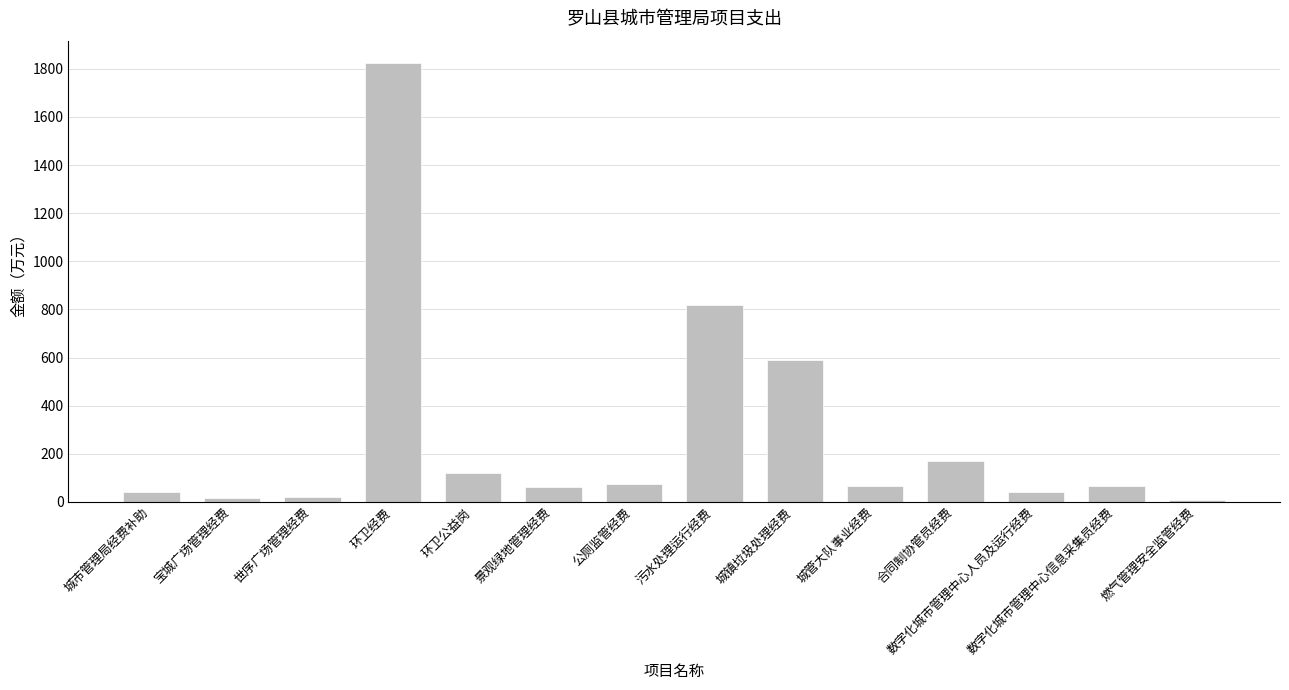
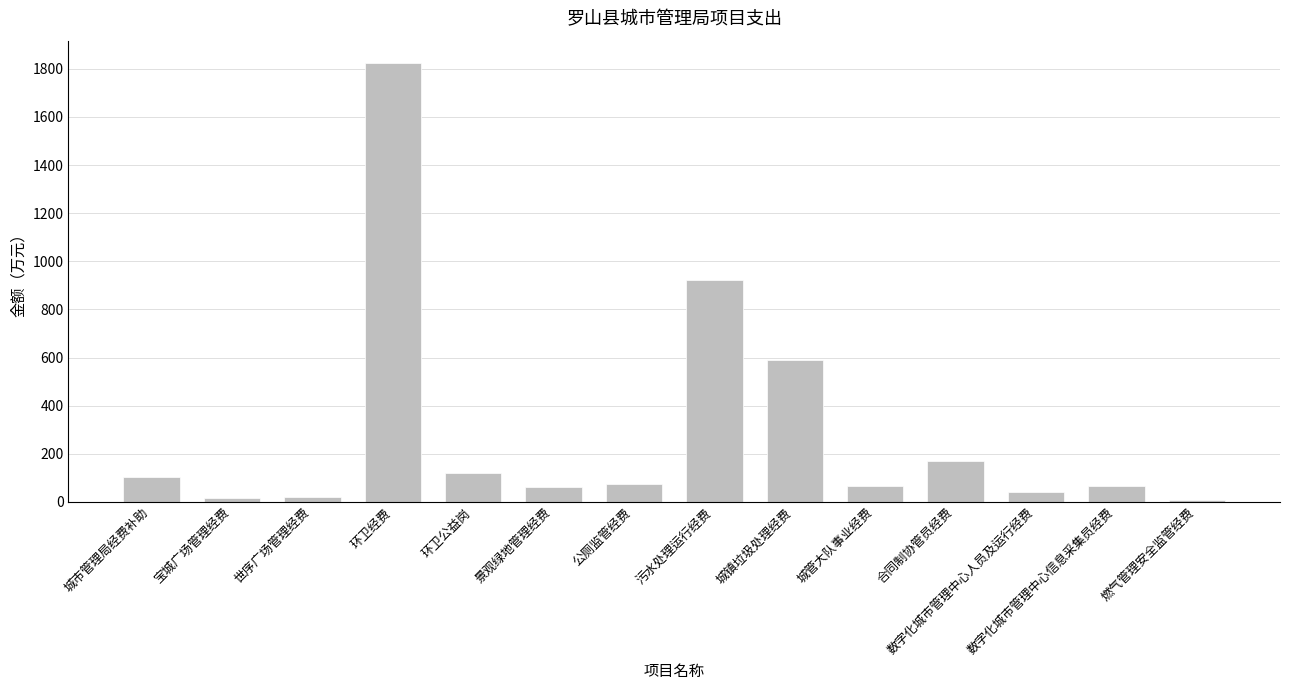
  {
-   "城市管理局经费补助": 40,
+   "城市管理局经费补助": 100,
    "宝城广场管理经费": 20,
    "世序广场管理经费": 20,
    "环卫经费": 1830,
    "环卫公益岗": 120,
    "景观绿地管理经费": 60,
    "公厕监管经费": 70,
-   "污水处理运行经费": 820,
+   "污水处理运行经费": 920,
    "城镇垃圾处理经费": 590,
    "城管大队事业经费": 70,
    "合同制协管员经费": 170,
    "数字化城市管理中心人员及运行经费": 40,
    "数字化城市管理中心信息采集员经费": 70
  }
